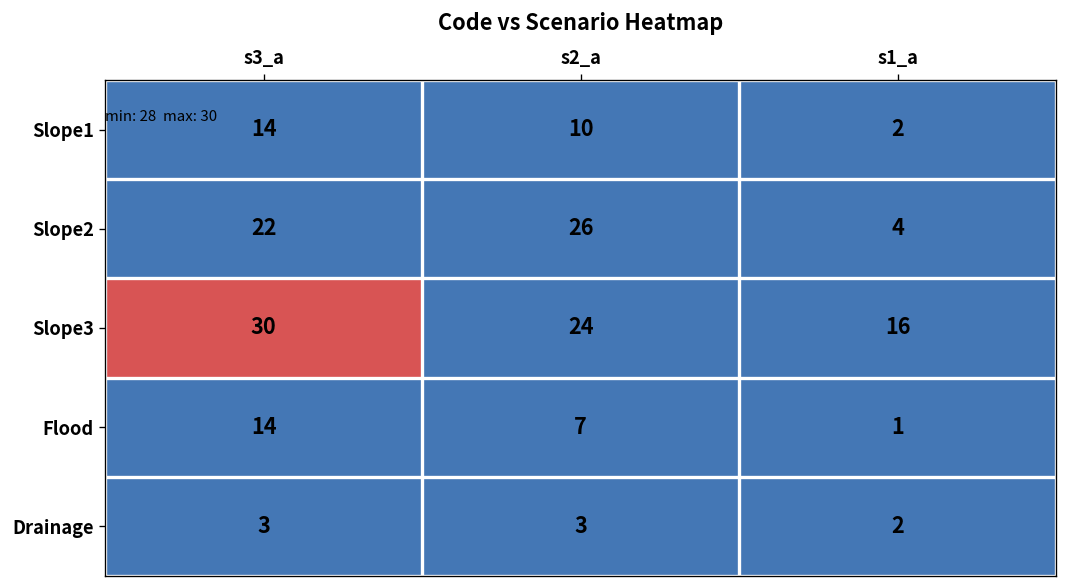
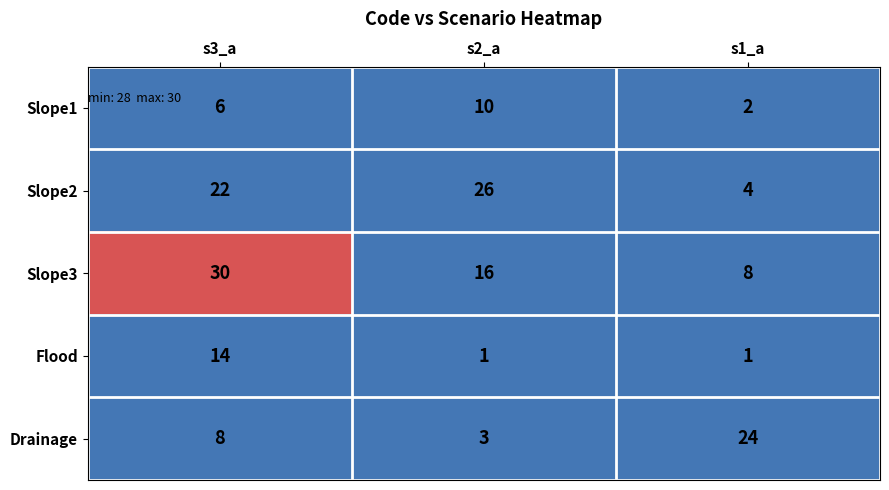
  {
    "Slope1": {
-     "s3_a": 14,
+     "s3_a": 6,
      "s2_a": 10,
      "s1_a": 2
    },
    "Slope2": {
      "s3_a": 22,
      "s2_a": 26,
      "s1_a": 4
    },
    "Slope3": {
      "s3_a": 30,
-     "s2_a": 24,
-     "s1_a": 16
+     "s2_a": 16,
+     "s1_a": 8
    },
    "Flood": {
      "s3_a": 14,
-     "s2_a": 7,
+     "s2_a": 1,
      "s1_a": 1
    },
    "Drainage": {
-     "s3_a": 3,
+     "s3_a": 8,
      "s2_a": 3,
-     "s1_a": 2
+     "s1_a": 24
    }
  }
